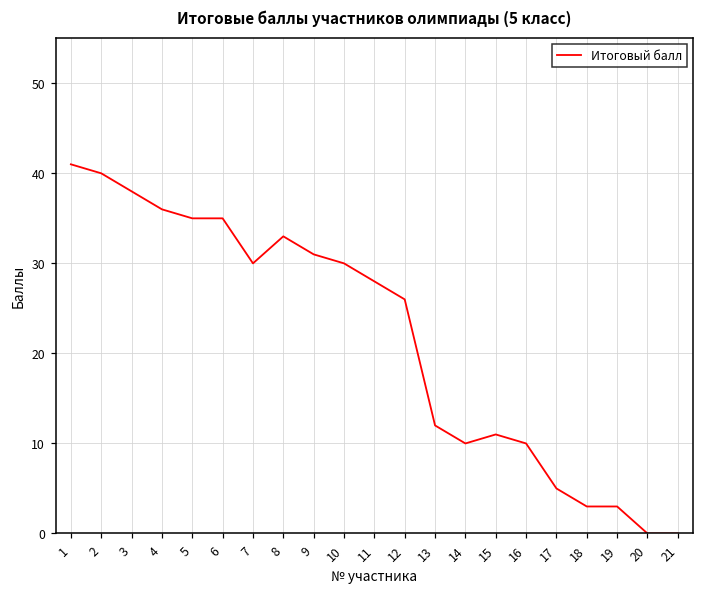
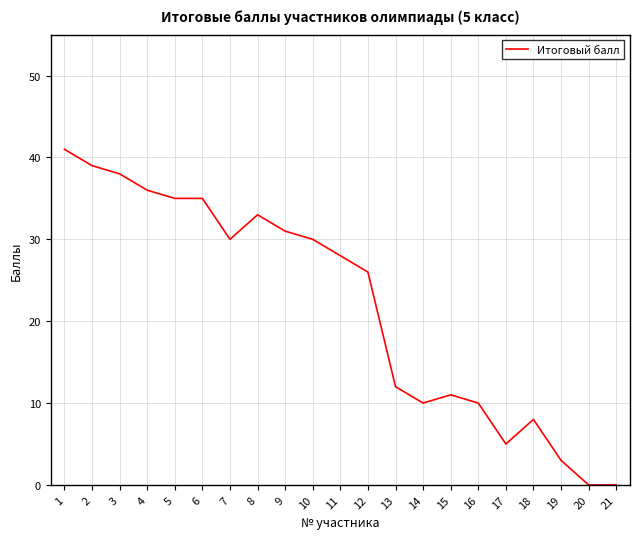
  {
    "1": 41,
-   "2": 40,
+   "2": 39,
    "3": 38,
    "4": 36,
    "5": 35,
    "6": 35,
    "7": 30,
    "8": 33,
    "9": 31,
    "10": 30,
    "11": 28,
    "12": 26,
    "13": 12,
    "14": 10,
    "15": 11,
    "16": 10,
    "17": 5,
-   "18": 3,
+   "18": 8,
    "19": 3,
    "20": 0,
    "21": 0
  }
